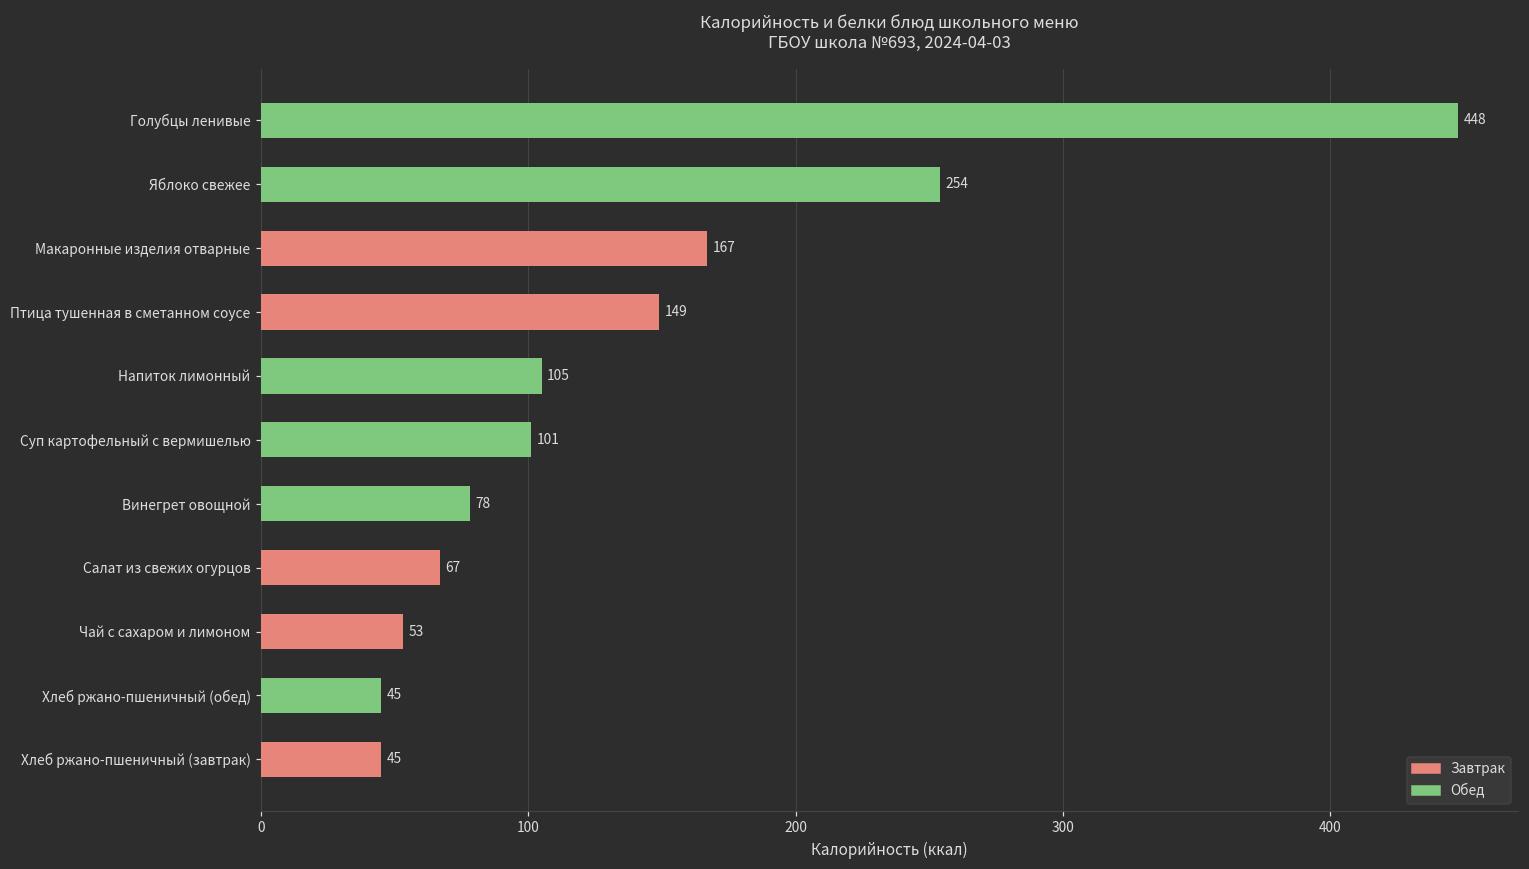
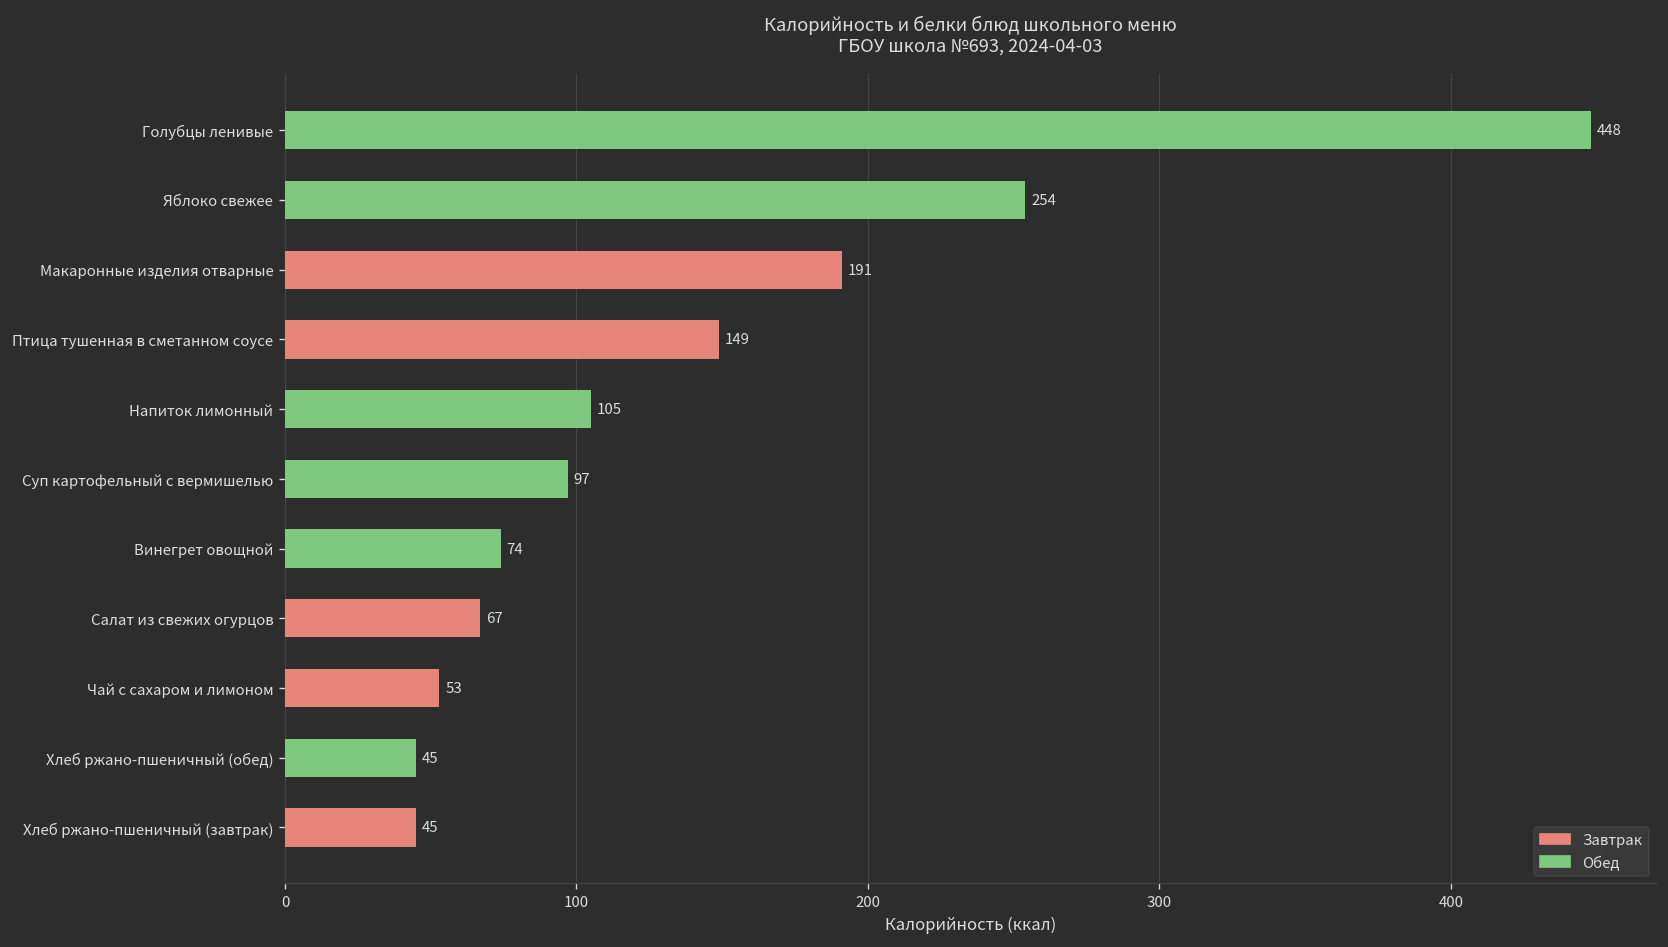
  {
    "Голубцы ленивые": 448,
    "Яблоко свежее": 254,
-   "Макаронные изделия отварные": 167,
+   "Макаронные изделия отварные": 191,
    "Птица тушенная в сметанном соусе": 149,
    "Напиток лимонный": 105,
-   "Суп картофельный с вермишелью": 101,
-   "Винегрет овощной": 78,
+   "Суп картофельный с вермишелью": 97,
+   "Винегрет овощной": 74,
    "Салат из свежих огурцов": 67,
    "Чай с сахаром и лимоном": 53,
    "Хлеб ржано-пшеничный (обед)": 45,
    "Хлеб ржано-пшеничный (завтрак)": 45
  }
